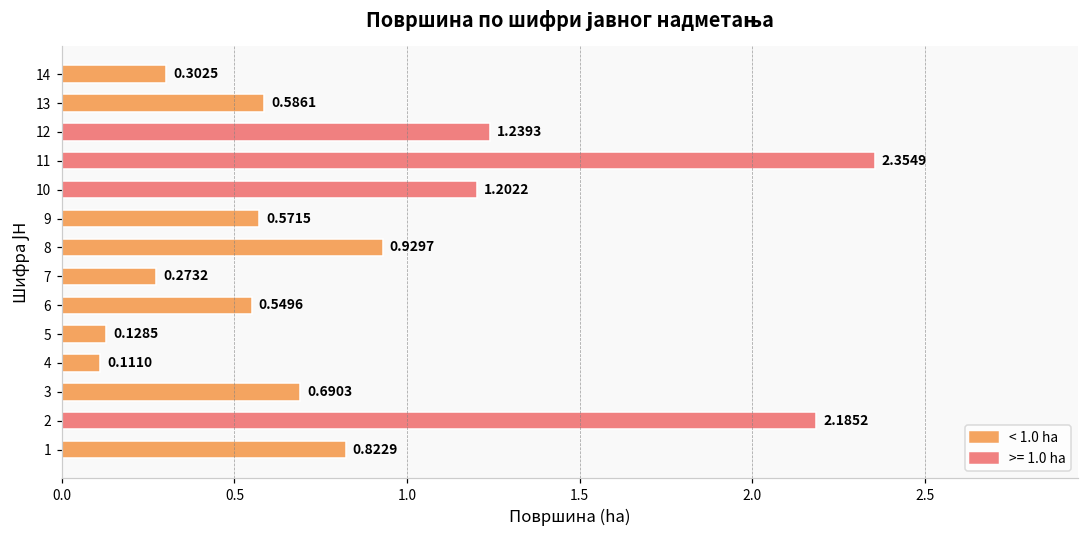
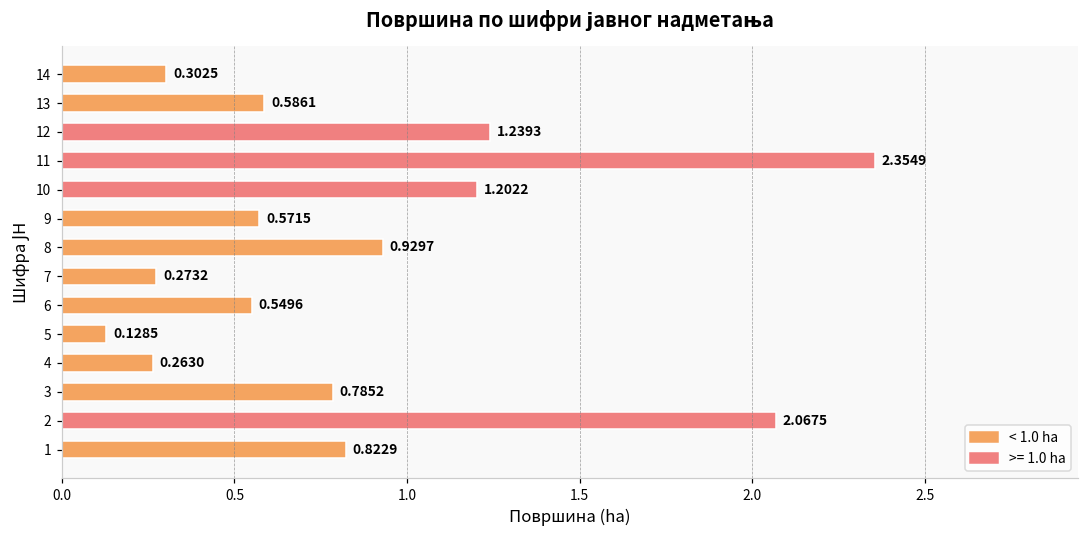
  {
    "14": 0.3025,
    "13": 0.5861,
    "12": 1.2393,
    "11": 2.3549,
    "10": 1.2022,
    "9": 0.5715,
    "8": 0.9297,
    "7": 0.2732,
    "6": 0.5496,
    "5": 0.1285,
-   "4": 0.1110,
-   "3": 0.6903,
-   "2": 2.1852,
+   "4": 0.2630,
+   "3": 0.7852,
+   "2": 2.0675,
    "1": 0.8229
  }
